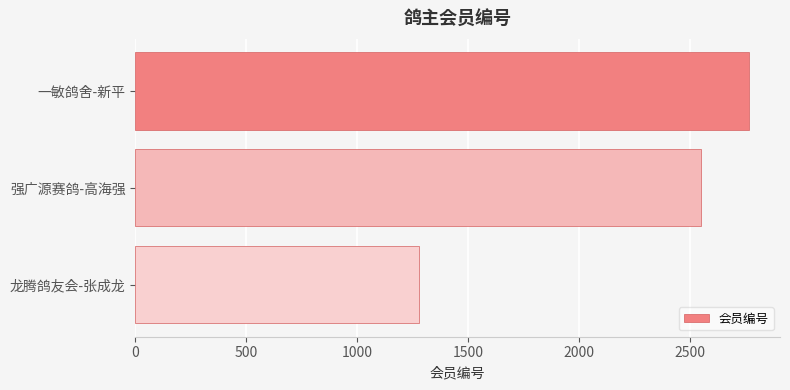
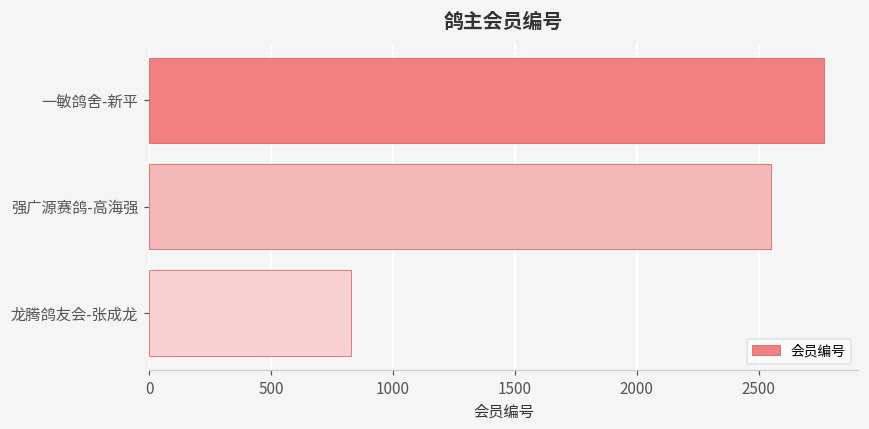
  {
    "一敏鸽舍-新平": 2770,
    "强广源赛鸽-高海强": 2550,
-   "龙腾鸽友会-张成龙": 1280
+   "龙腾鸽友会-张成龙": 830
  }
